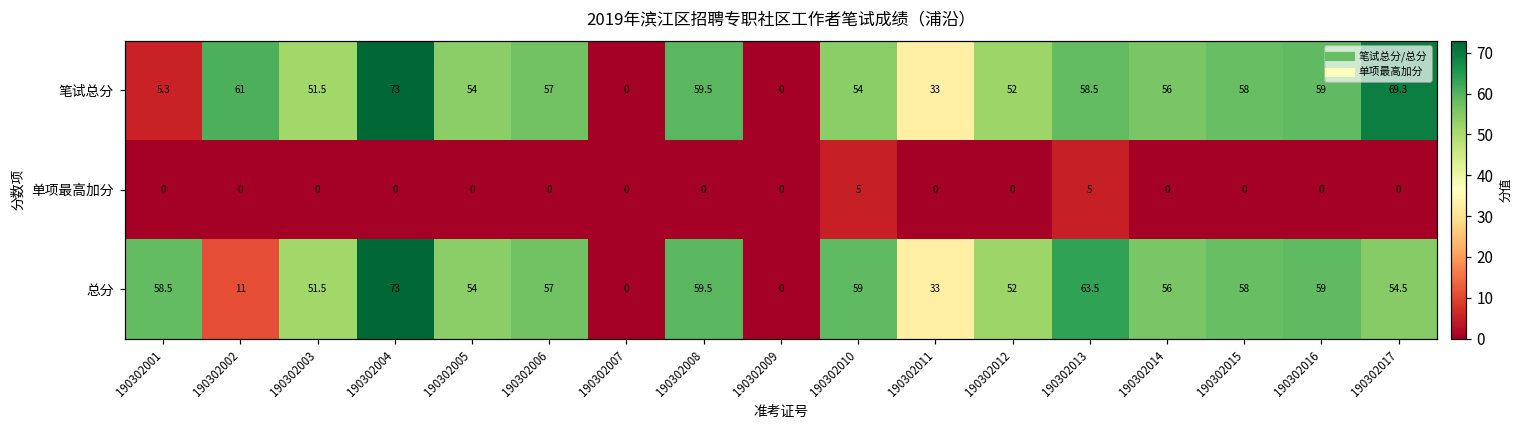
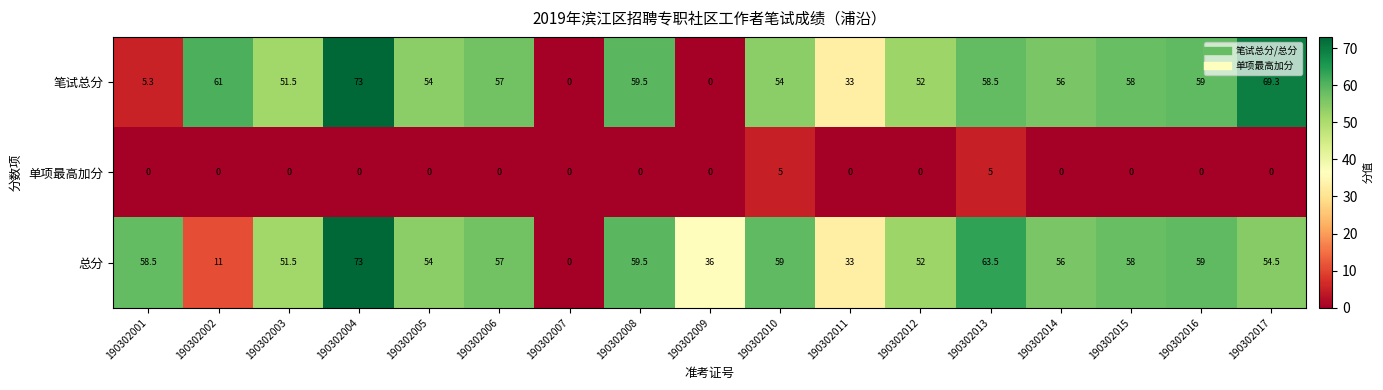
  {
    "笔试总分": {
      "190302001": 5.3,
      "190302002": 61,
      "190302003": 51.5,
      "190302004": 73,
      "190302005": 54,
      "190302006": 57,
      "190302007": 0,
      "190302008": 59.5,
      "190302009": 0,
      "190302010": 54,
      "190302011": 33,
      "190302012": 52,
      "190302013": 58.5,
      "190302014": 56,
      "190302015": 58,
      "190302016": 59,
      "190302017": 69.3
    },
    "单项最高加分": {
      "190302001": 0,
      "190302002": 0,
      "190302003": 0,
      "190302004": 0,
      "190302005": 0,
      "190302006": 0,
      "190302007": 0,
      "190302008": 0,
      "190302009": 0,
      "190302010": 5,
      "190302011": 0,
      "190302012": 0,
      "190302013": 5,
      "190302014": 0,
      "190302015": 0,
      "190302016": 0,
      "190302017": 0
    },
    "总分": {
      "190302001": 58.5,
      "190302002": 11,
      "190302003": 51.5,
      "190302004": 73,
      "190302005": 54,
      "190302006": 57,
      "190302007": 0,
      "190302008": 59.5,
-     "190302009": 0,
+     "190302009": 36,
      "190302010": 59,
      "190302011": 33,
      "190302012": 52,
      "190302013": 63.5,
      "190302014": 56,
      "190302015": 58,
      "190302016": 59,
      "190302017": 54.5
    }
  }
